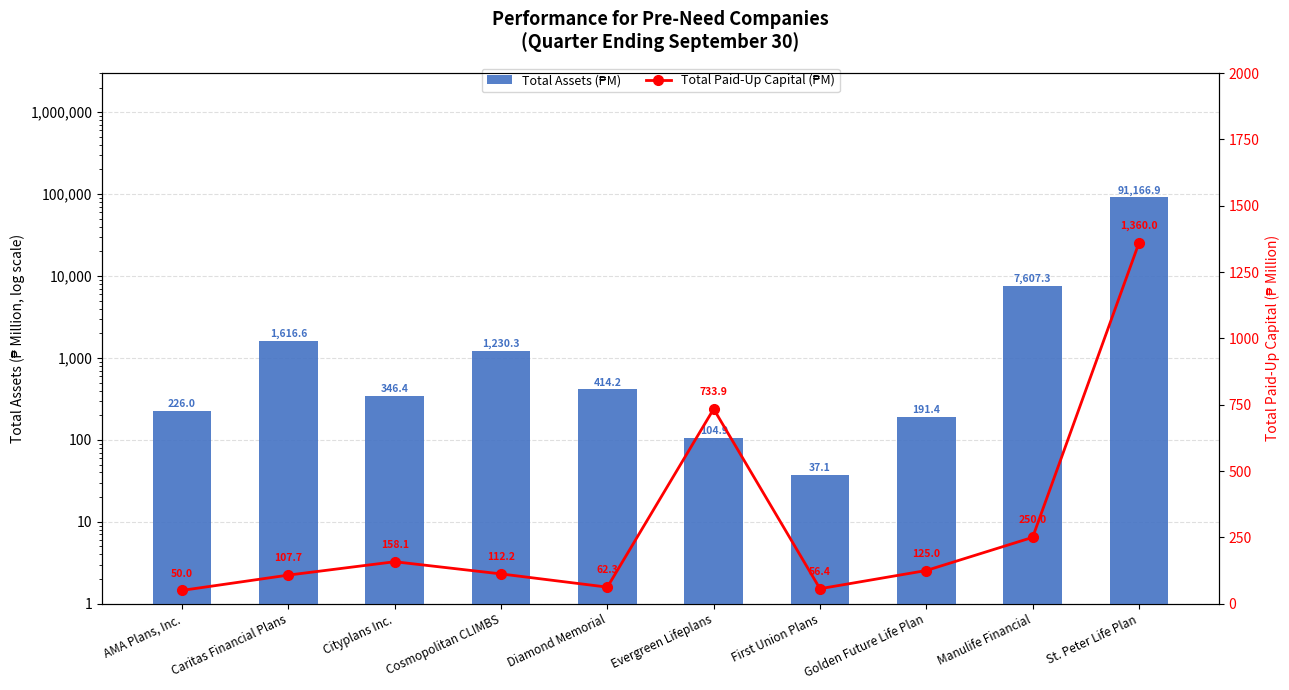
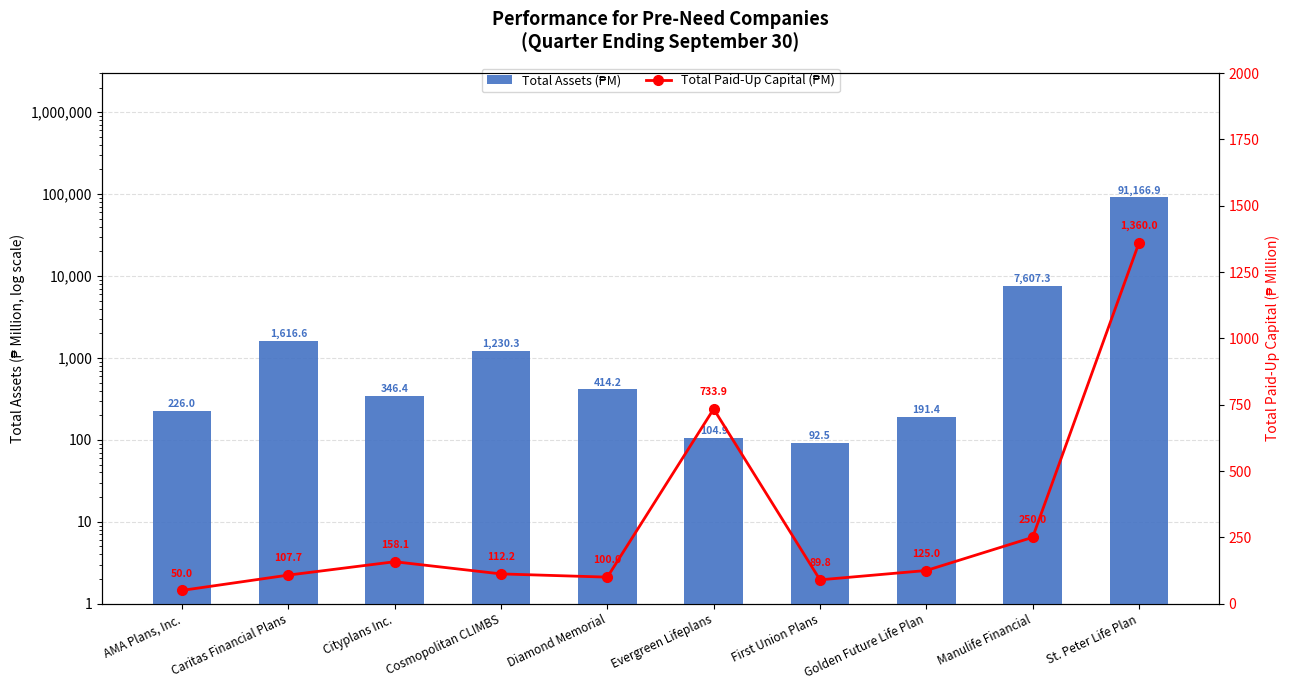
  {
    "Total Assets (₱M)": {
      "AMA Plans, Inc.": "226.0",
      "Caritas Financial Plans": "1,616.6",
      "Cityplans Inc.": "346.4",
      "Cosmopolitan CLIMBS": "1,230.3",
      "Diamond Memorial": "414.2",
      "Evergreen Lifeplans": "104.9",
-     "First Union Plans": "37.1",
+     "First Union Plans": "92.5",
      "Golden Future Life Plan": "191.4",
      "Manulife Financial": "7,607.3",
      "St. Peter Life Plan": "91,166.9"
    },
    "Total Paid-Up Capital (₱M)": {
      "AMA Plans, Inc.": "50.0",
      "Caritas Financial Plans": "107.7",
      "Cityplans Inc.": "158.1",
      "Cosmopolitan CLIMBS": "112.2",
-     "Diamond Memorial": "62.3",
+     "Diamond Memorial": "100.0",
      "Evergreen Lifeplans": "733.9",
-     "First Union Plans": "56.4",
+     "First Union Plans": "89.8",
      "Golden Future Life Plan": "125.0",
      "Manulife Financial": "250.0",
      "St. Peter Life Plan": "1,360.0"
    }
  }
